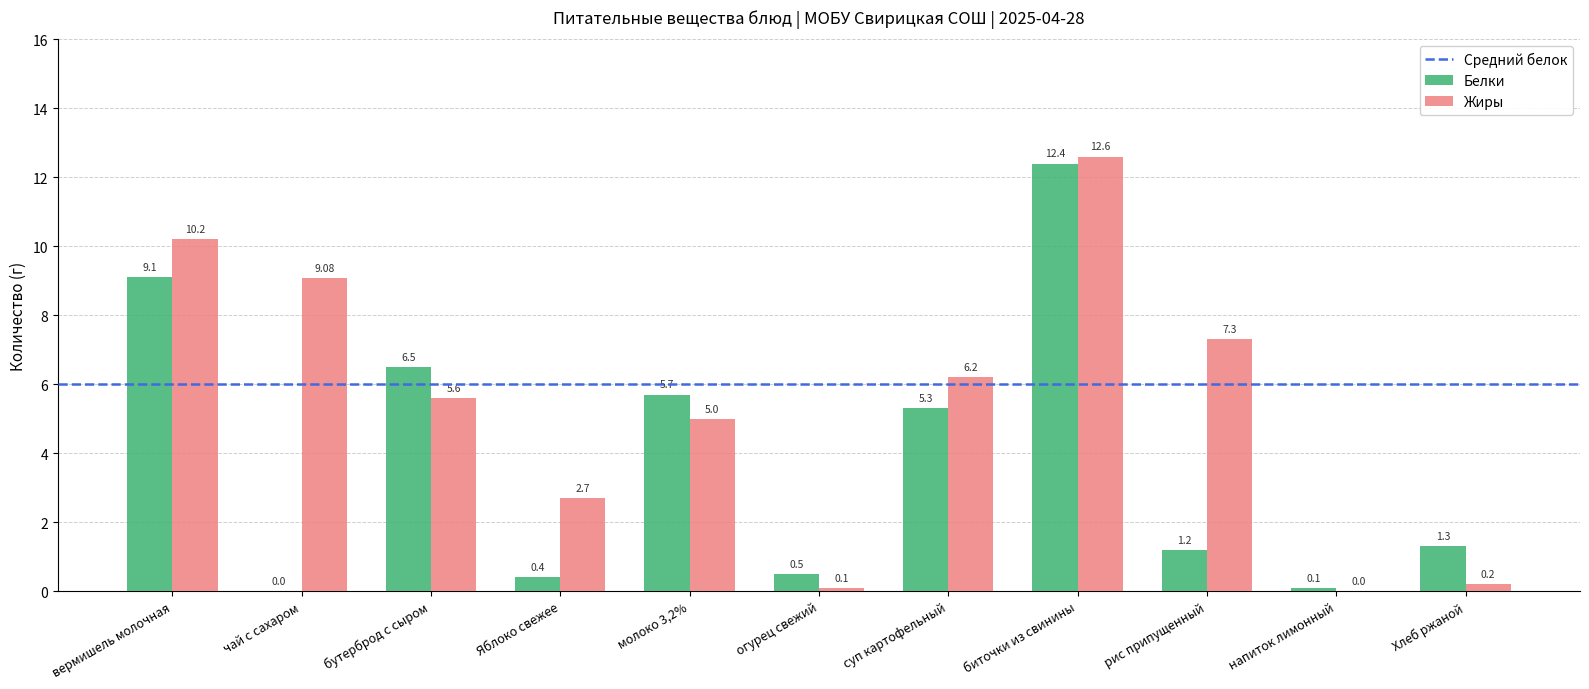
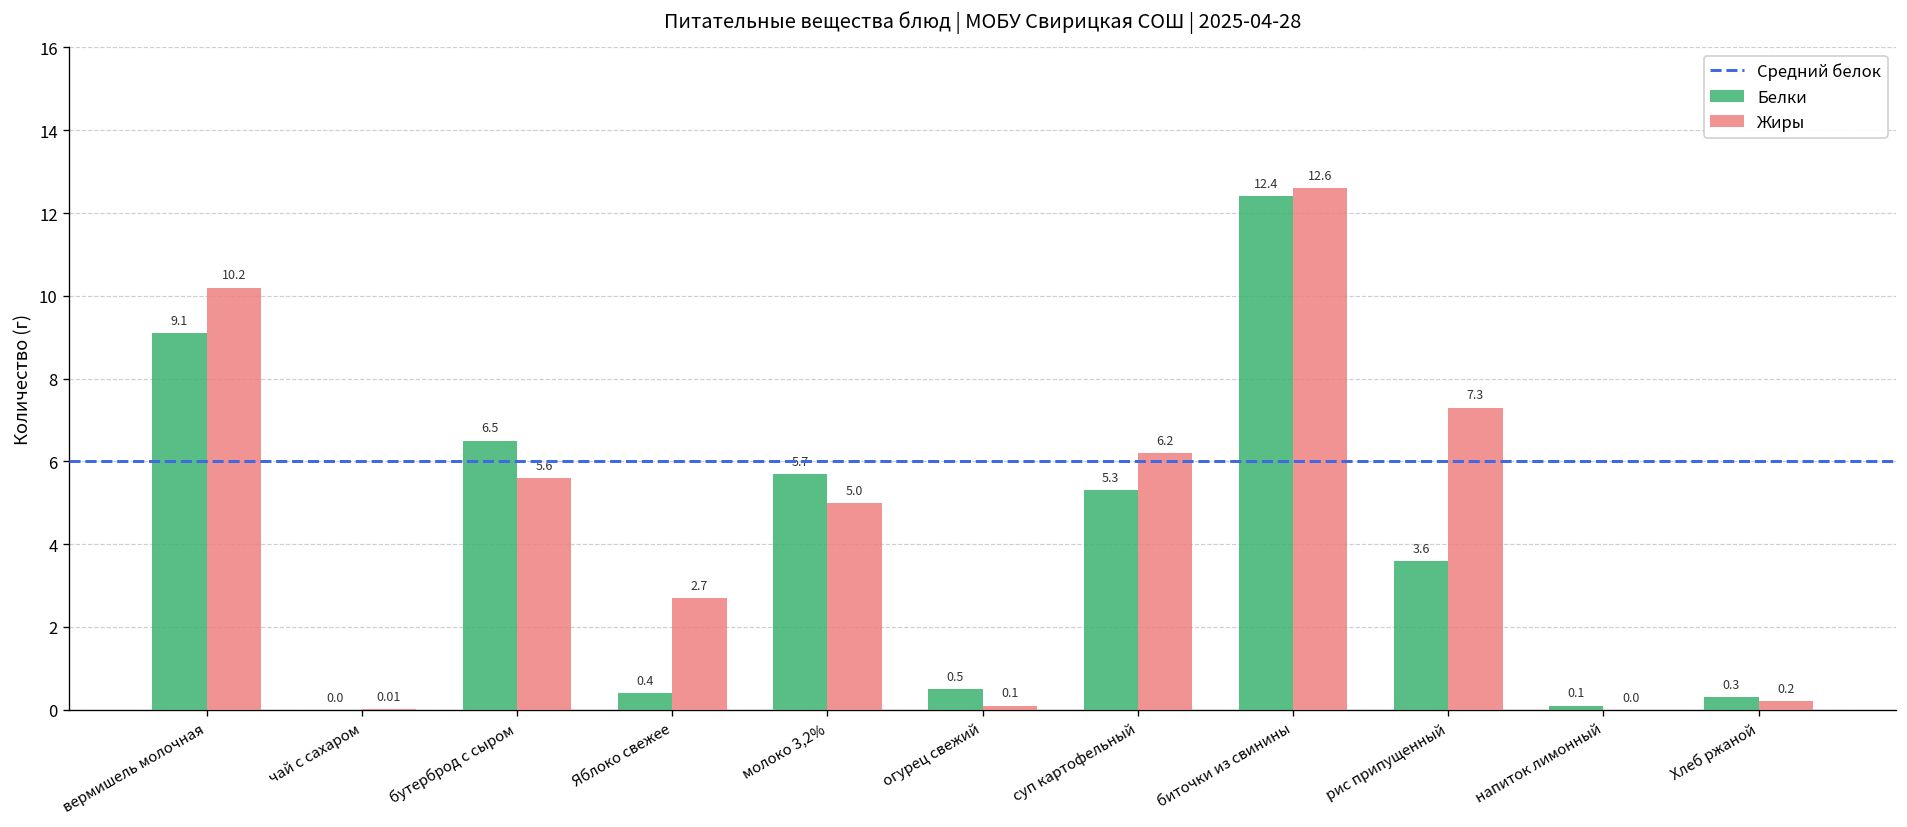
  {
    "Белки": {
      "вермишель молочная": 9.1,
      "чай с сахаром": 0.0,
      "бутерброд с сыром": 6.5,
      "Яблоко свежее": 0.4,
      "молоко 3,2%": 5.7,
      "огурец свежий": 0.5,
      "суп картофельный": 5.3,
      "биточки из свинины": 12.4,
-     "рис припущенный": 1.2,
+     "рис припущенный": 3.6,
      "напиток лимонный": 0.1,
-     "Хлеб ржаной": 1.3
+     "Хлеб ржаной": 0.3
    },
    "Жиры": {
      "вермишель молочная": 10.2,
-     "чай с сахаром": 9.08,
+     "чай с сахаром": 0.01,
      "бутерброд с сыром": 5.6,
      "Яблоко свежее": 2.7,
      "молоко 3,2%": 5.0,
      "огурец свежий": 0.1,
      "суп картофельный": 6.2,
      "биточки из свинины": 12.6,
      "рис припущенный": 7.3,
      "напиток лимонный": 0.0,
      "Хлеб ржаной": 0.2
    }
  }
